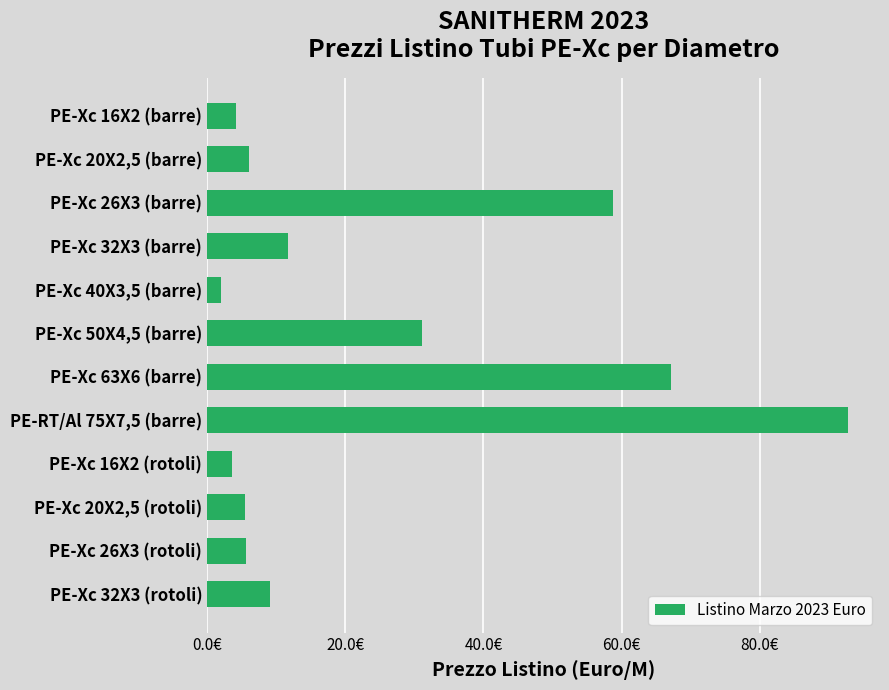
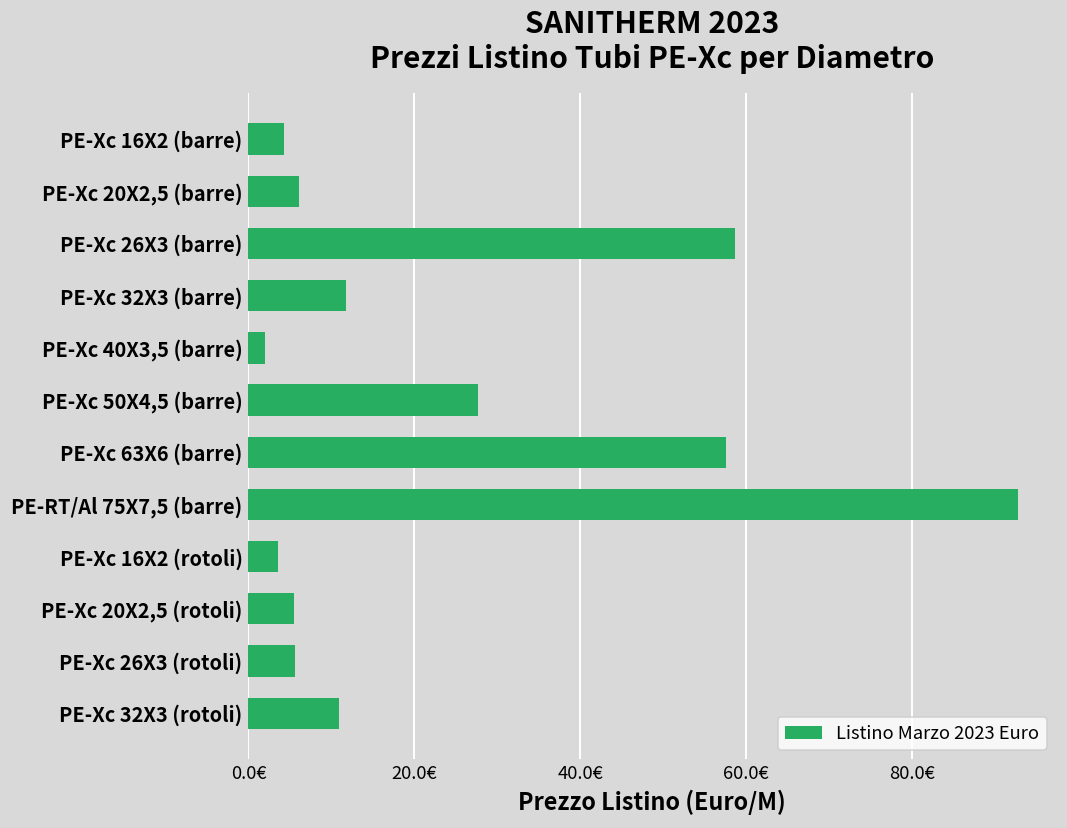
  {
    "PE-Xc 16X2 (barre)": "4€",
    "PE-Xc 20X2,5 (barre)": "6€",
    "PE-Xc 26X3 (barre)": "59€",
    "PE-Xc 32X3 (barre)": "12€",
    "PE-Xc 40X3,5 (barre)": "2€",
-   "PE-Xc 50X4,5 (barre)": "31€",
-   "PE-Xc 63X6 (barre)": "67€",
+   "PE-Xc 50X4,5 (barre)": "28€",
+   "PE-Xc 63X6 (barre)": "58€",
    "PE-RT/Al 75X7,5 (barre)": "93€",
    "PE-Xc 16X2 (rotoli)": "4€",
    "PE-Xc 20X2,5 (rotoli)": "5€",
    "PE-Xc 26X3 (rotoli)": "6€",
-   "PE-Xc 32X3 (rotoli)": "9€"
+   "PE-Xc 32X3 (rotoli)": "11€"
  }
